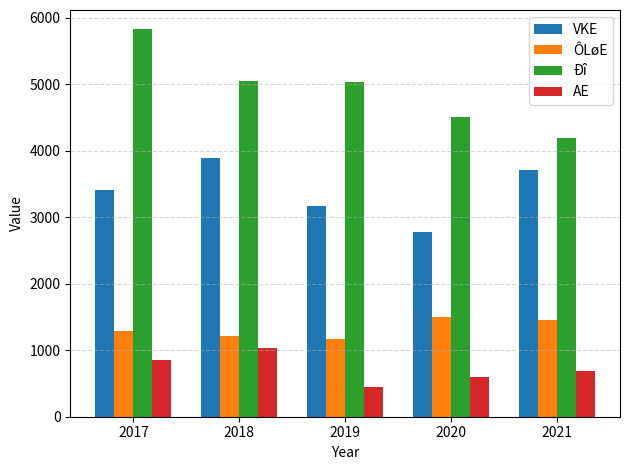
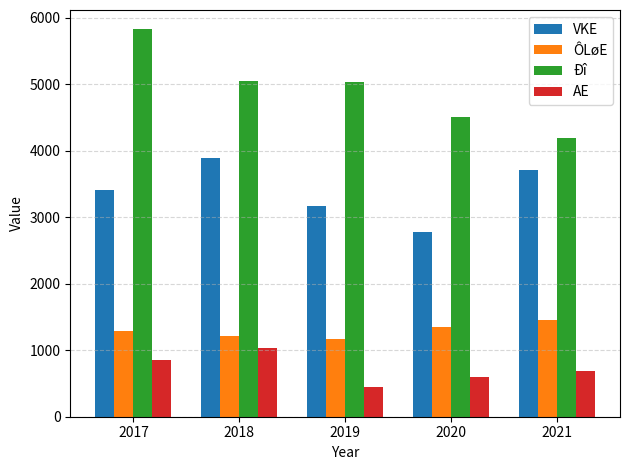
  {
    "VKE": {
      "2017": 3400,
      "2018": 3900,
      "2019": 3200,
      "2020": 2800,
      "2021": 3700
    },
    "ÔLøE": {
      "2017": 1300,
      "2018": 1200,
      "2019": 1200,
-     "2020": 1500,
+     "2020": 1400,
      "2021": 1500
    },
    "Ðî": {
      "2017": 5800,
      "2018": 5000,
      "2019": 5000,
      "2020": 4500,
      "2021": 4200
    },
    "AE": {
      "2017": 900,
      "2018": 1000,
      "2019": 500,
      "2020": 600,
      "2021": 700
    }
  }
